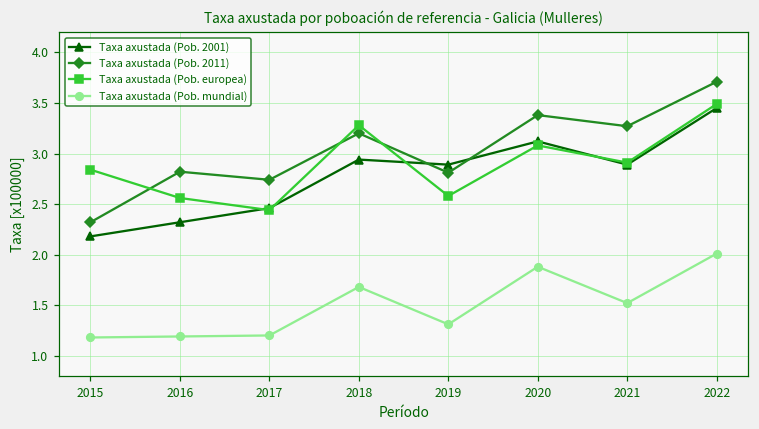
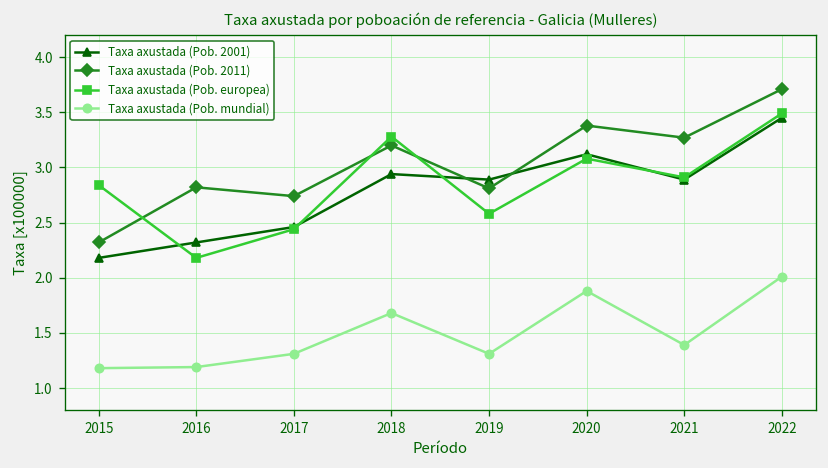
  {
    "Taxa axustada (Pob. 2001)": {
      "2015": 2.2,
      "2016": 2.3,
      "2018": 2.9,
      "2019": 2.9,
      "2020": 3.1,
      "2022": 3.5
    },
    "Taxa axustada (Pob. 2011)": {
      "2015": 2.3,
      "2016": 2.8,
      "2017": 2.7,
      "2018": 3.2,
      "2019": 2.8,
      "2020": 3.4,
      "2021": 3.3,
      "2022": 3.7
    },
    "Taxa axustada (Pob. europea)": {
      "2015": 2.8,
-     "2016": 2.6,
+     "2016": 2.2,
      "2018": 3.3,
      "2019": 2.6,
      "2020": 3.1,
      "2022": 3.5
    },
    "Taxa axustada (Pob. mundial)": {
      "2015": 1.2,
      "2016": 1.2,
-     "2017": 1.2,
+     "2017": 1.3,
      "2018": 1.7,
      "2019": 1.3,
      "2020": 1.9,
-     "2021": 1.5,
+     "2021": 1.4,
      "2022": 2.0
    }
  }
